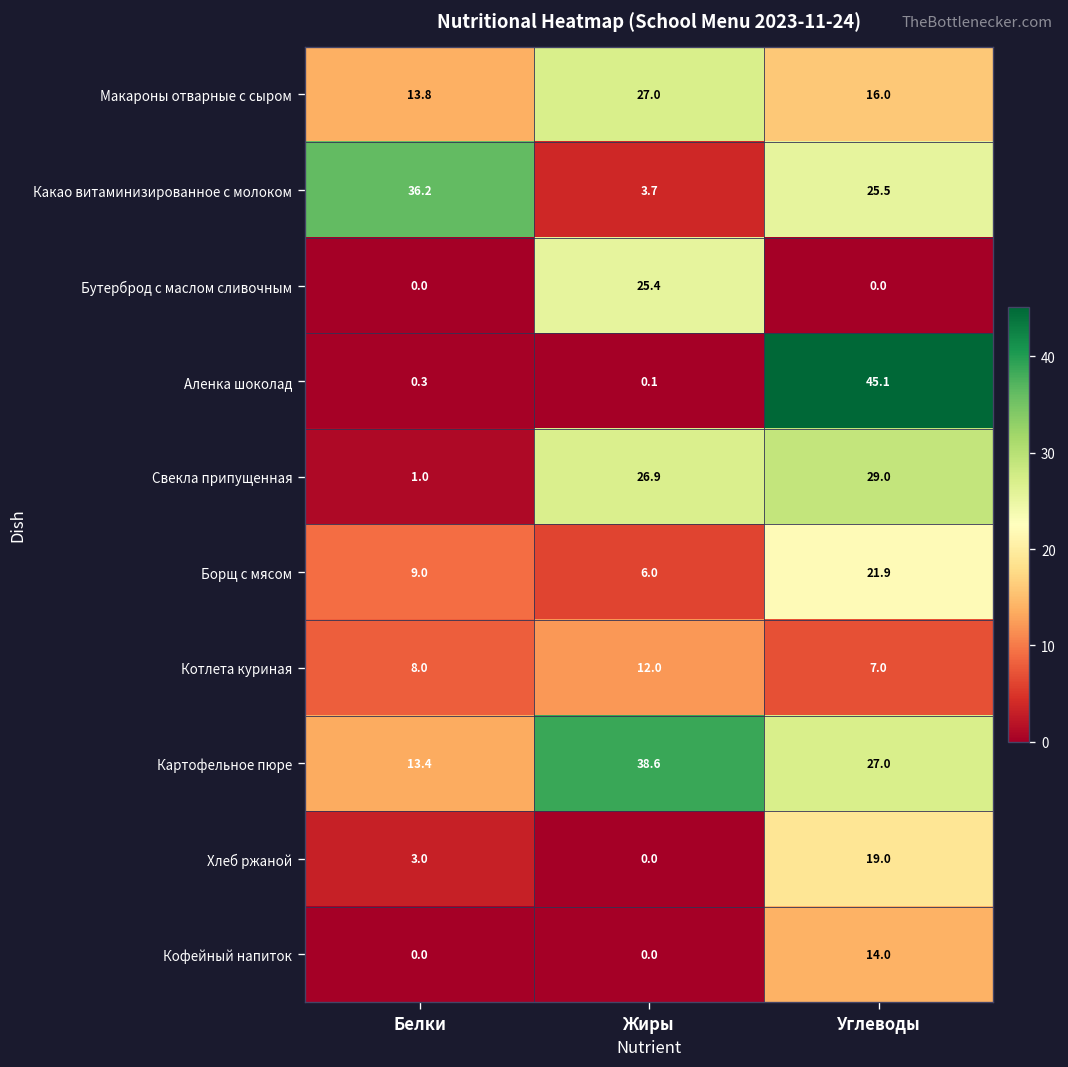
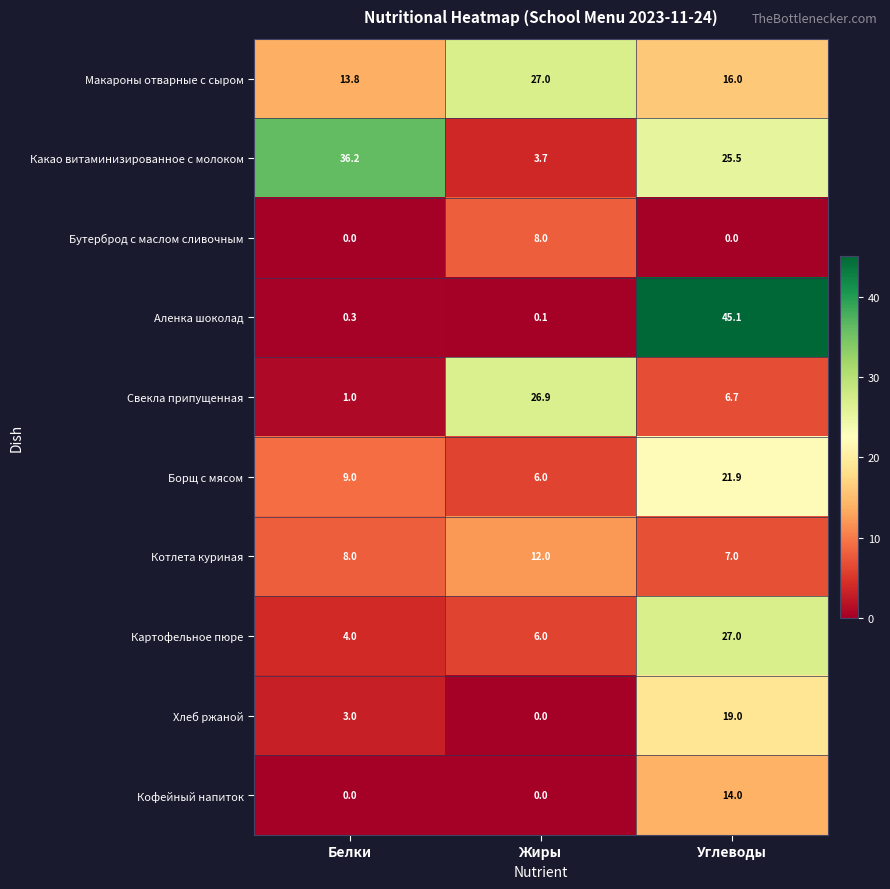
  {
    "Макароны отварные с сыром": {
      "Белки": 13.8,
      "Жиры": 27.0,
      "Углеводы": 16.0
    },
    "Какао витаминизированное с молоком": {
      "Белки": 36.2,
      "Жиры": 3.7,
      "Углеводы": 25.5
    },
    "Бутерброд с маслом сливочным": {
      "Белки": 0.0,
-     "Жиры": 25.4,
+     "Жиры": 8.0,
      "Углеводы": 0.0
    },
    "Аленка шоколад": {
      "Белки": 0.3,
      "Жиры": 0.1,
      "Углеводы": 45.1
    },
    "Свекла припущенная": {
      "Белки": 1.0,
      "Жиры": 26.9,
-     "Углеводы": 29.0
+     "Углеводы": 6.7
    },
    "Борщ с мясом": {
      "Белки": 9.0,
      "Жиры": 6.0,
      "Углеводы": 21.9
    },
    "Котлета куриная": {
      "Белки": 8.0,
      "Жиры": 12.0,
      "Углеводы": 7.0
    },
    "Картофельное пюре": {
-     "Белки": 13.4,
-     "Жиры": 38.6,
+     "Белки": 4.0,
+     "Жиры": 6.0,
      "Углеводы": 27.0
    },
    "Хлеб ржаной": {
      "Белки": 3.0,
      "Жиры": 0.0,
      "Углеводы": 19.0
    },
    "Кофейный напиток": {
      "Белки": 0.0,
      "Жиры": 0.0,
      "Углеводы": 14.0
    }
  }
